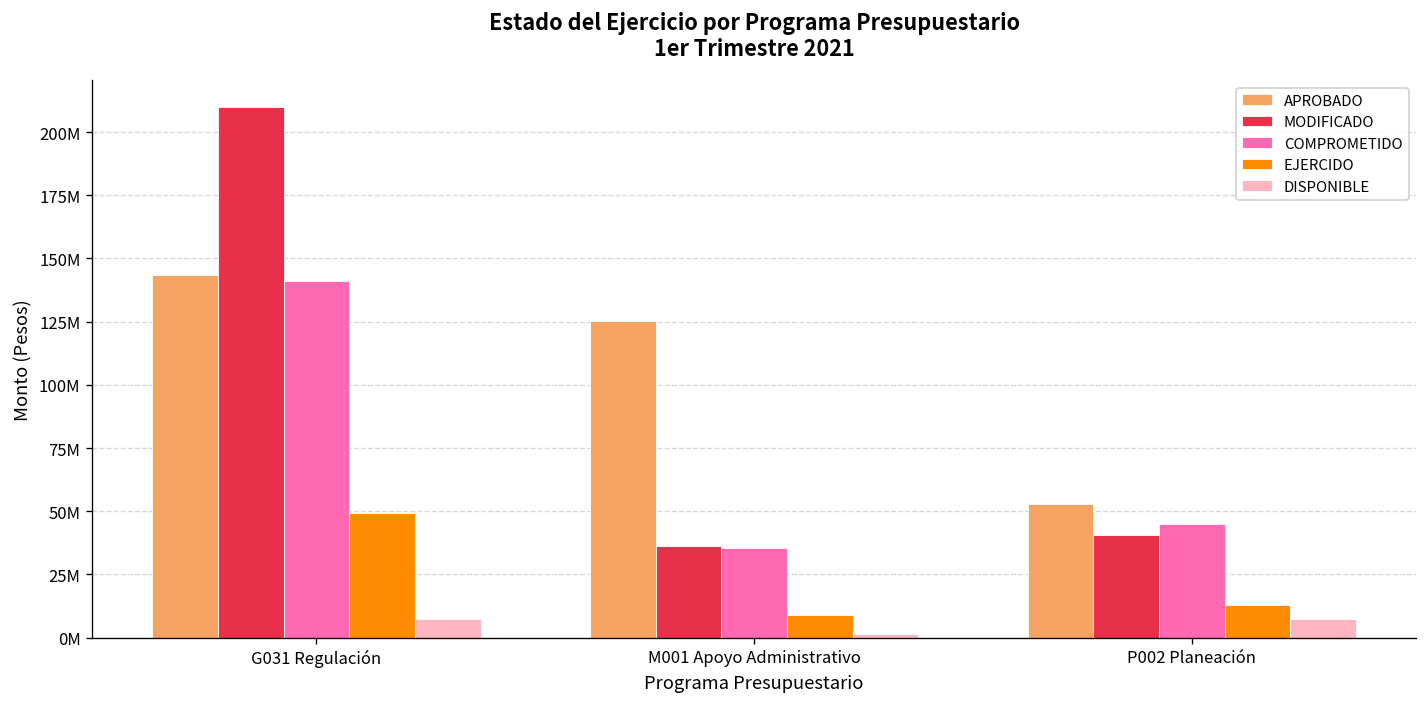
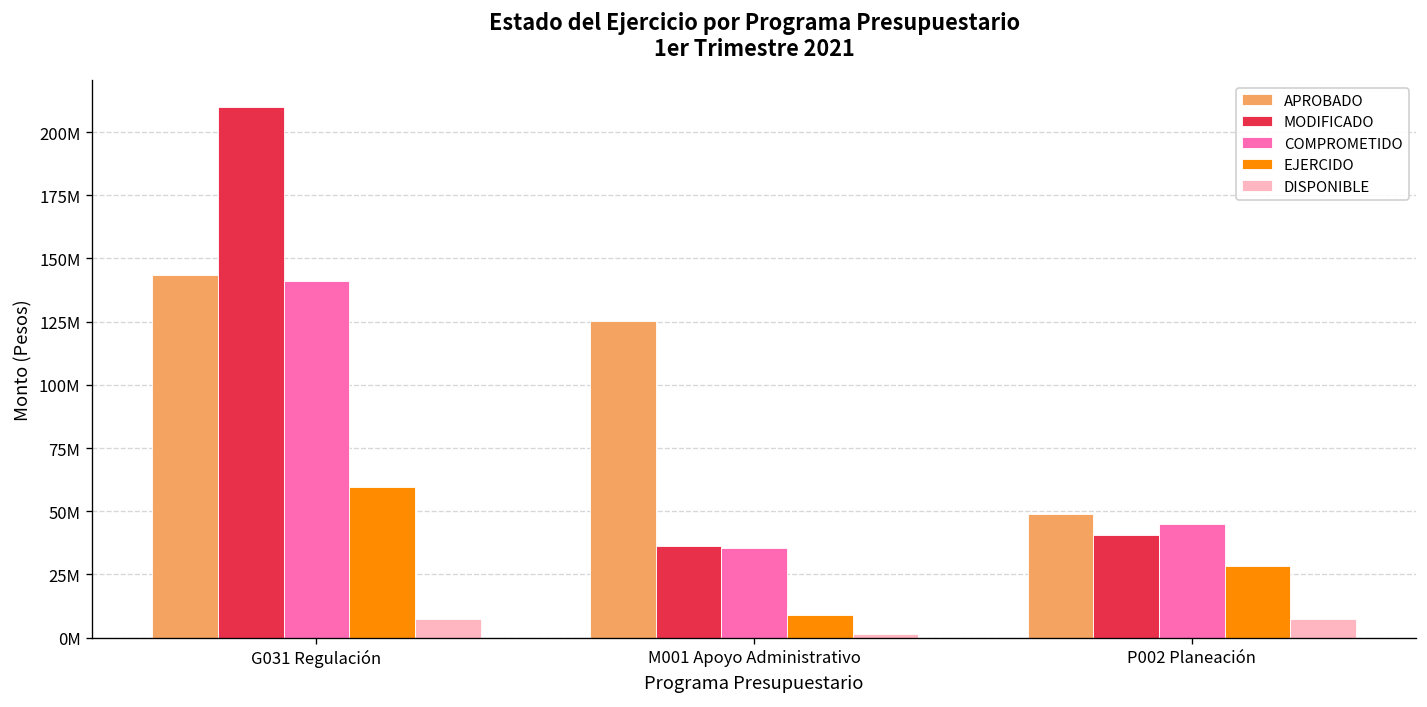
  {
    "APROBADO": {
      "G031 Regulación": 143000000,
      "M001 Apoyo Administrativo": 125000000,
-     "P002 Planeación": 53000000
+     "P002 Planeación": 49000000
    },
    "MODIFICADO": {
      "G031 Regulación": 210000000,
      "M001 Apoyo Administrativo": 36000000,
      "P002 Planeación": 41000000
    },
    "COMPROMETIDO": {
      "G031 Regulación": 141000000,
      "M001 Apoyo Administrativo": 35000000,
      "P002 Planeación": 45000000
    },
    "EJERCIDO": {
-     "G031 Regulación": 49000000,
+     "G031 Regulación": 60000000,
      "M001 Apoyo Administrativo": 9000000,
-     "P002 Planeación": 13000000
+     "P002 Planeación": 28000000
    },
    "DISPONIBLE": {
      "G031 Regulación": 8000000,
      "M001 Apoyo Administrativo": 1000000,
      "P002 Planeación": 8000000
    }
  }
